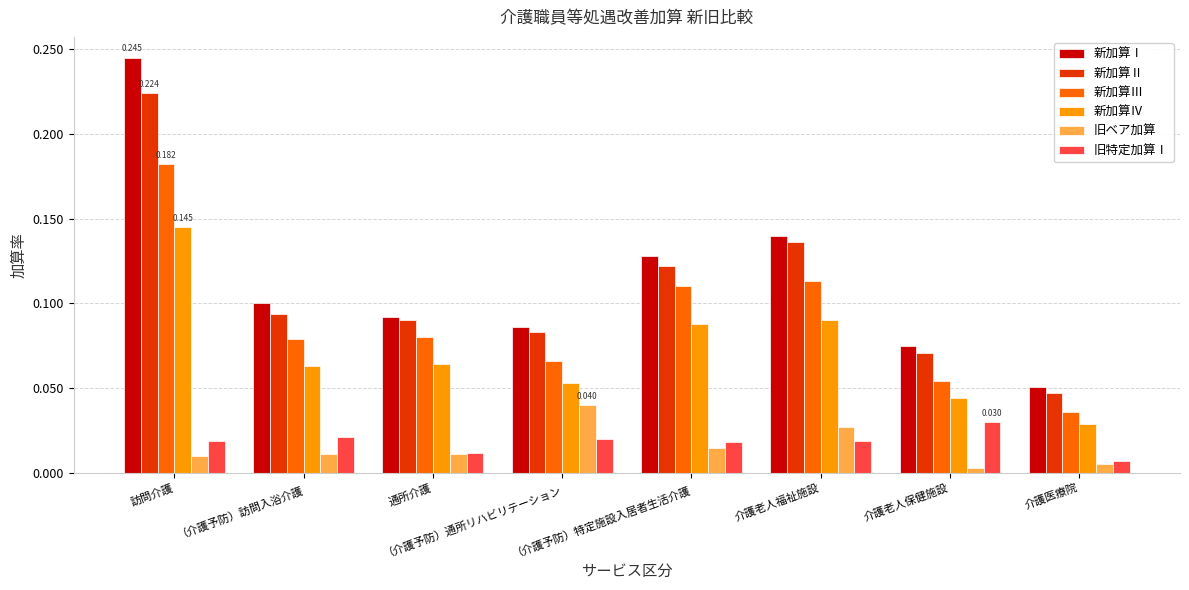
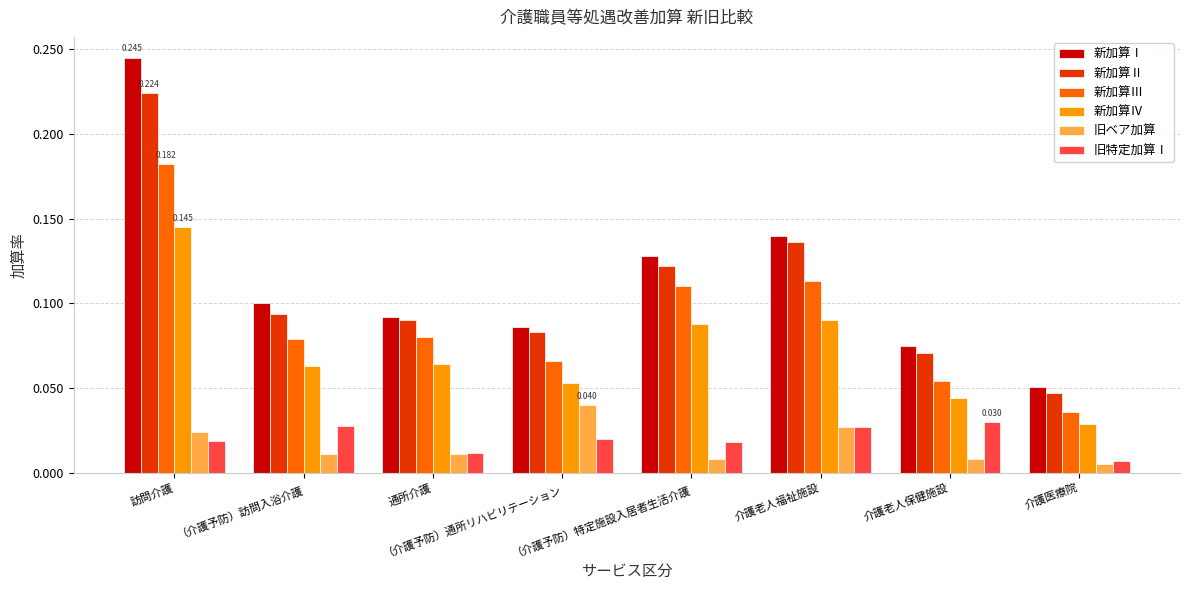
  {
    "旧ベア加算": {
-     "訪問介護": 0.010,
+     "訪問介護": 0.024,
      "（介護予防）訪問入浴介護": 0.011,
      "通所介護": 0.011,
-     "（介護予防）特定施設入居者生活介護": 0.015,
+     "（介護予防）特定施設入居者生活介護": 0.008,
      "介護老人福祉施設": 0.027,
-     "介護老人保健施設": 0.003,
+     "介護老人保健施設": 0.008,
      "介護医療院": 0.005
    },
    "旧特定加算Ⅰ": {
      "訪問介護": 0.019,
-     "（介護予防）訪問入浴介護": 0.021,
+     "（介護予防）訪問入浴介護": 0.028,
      "通所介護": 0.012,
      "（介護予防）通所リハビリテーション": 0.020,
      "（介護予防）特定施設入居者生活介護": 0.018,
-     "介護老人福祉施設": 0.019,
+     "介護老人福祉施設": 0.027,
      "介護医療院": 0.007
    }
  }
